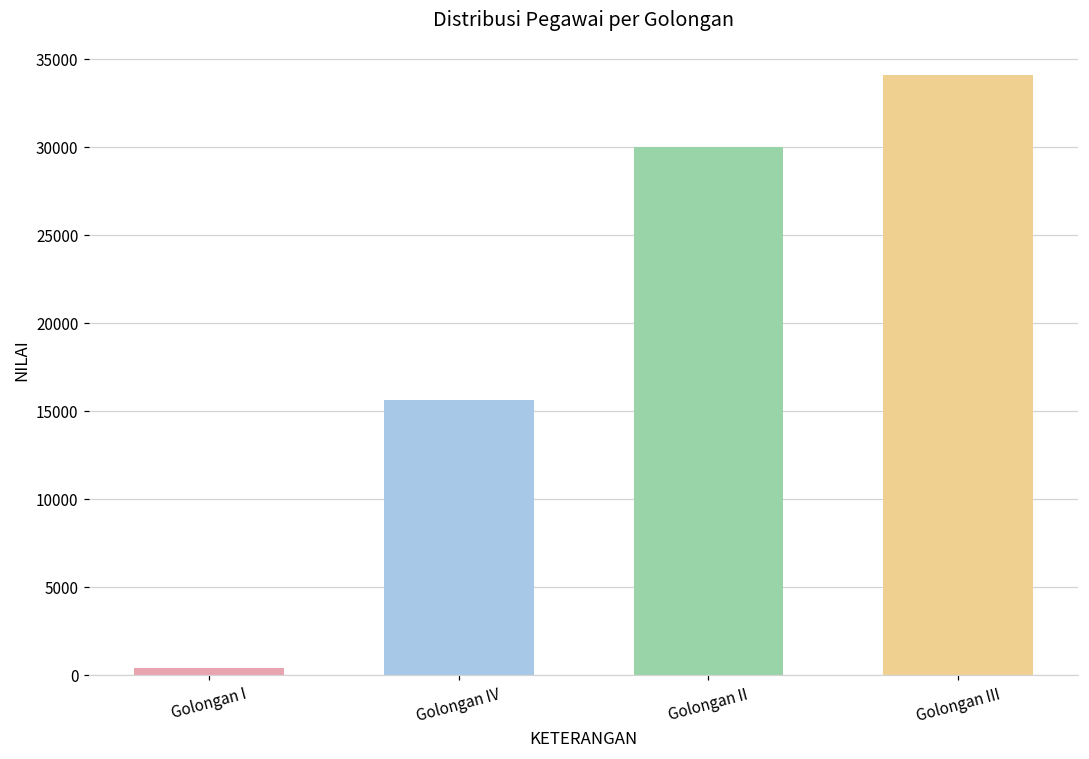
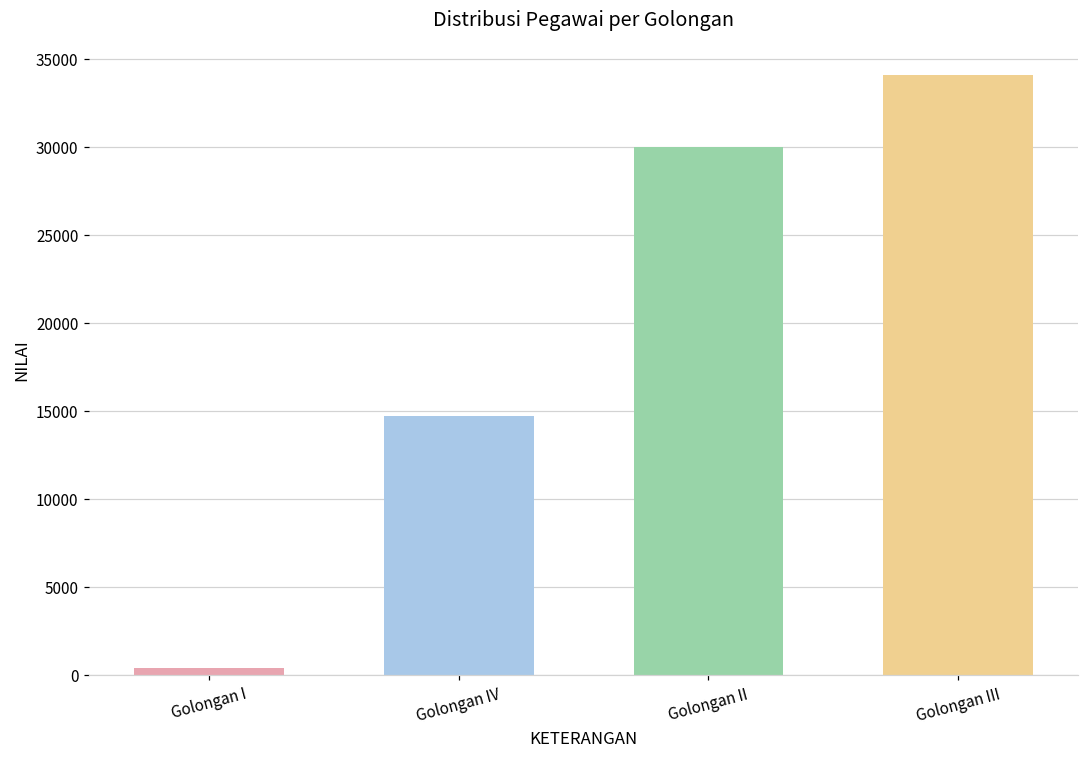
  {
    "Golongan I": 400,
-   "Golongan IV": 15700,
+   "Golongan IV": 14700,
    "Golongan II": 30000,
    "Golongan III": 34100
  }
